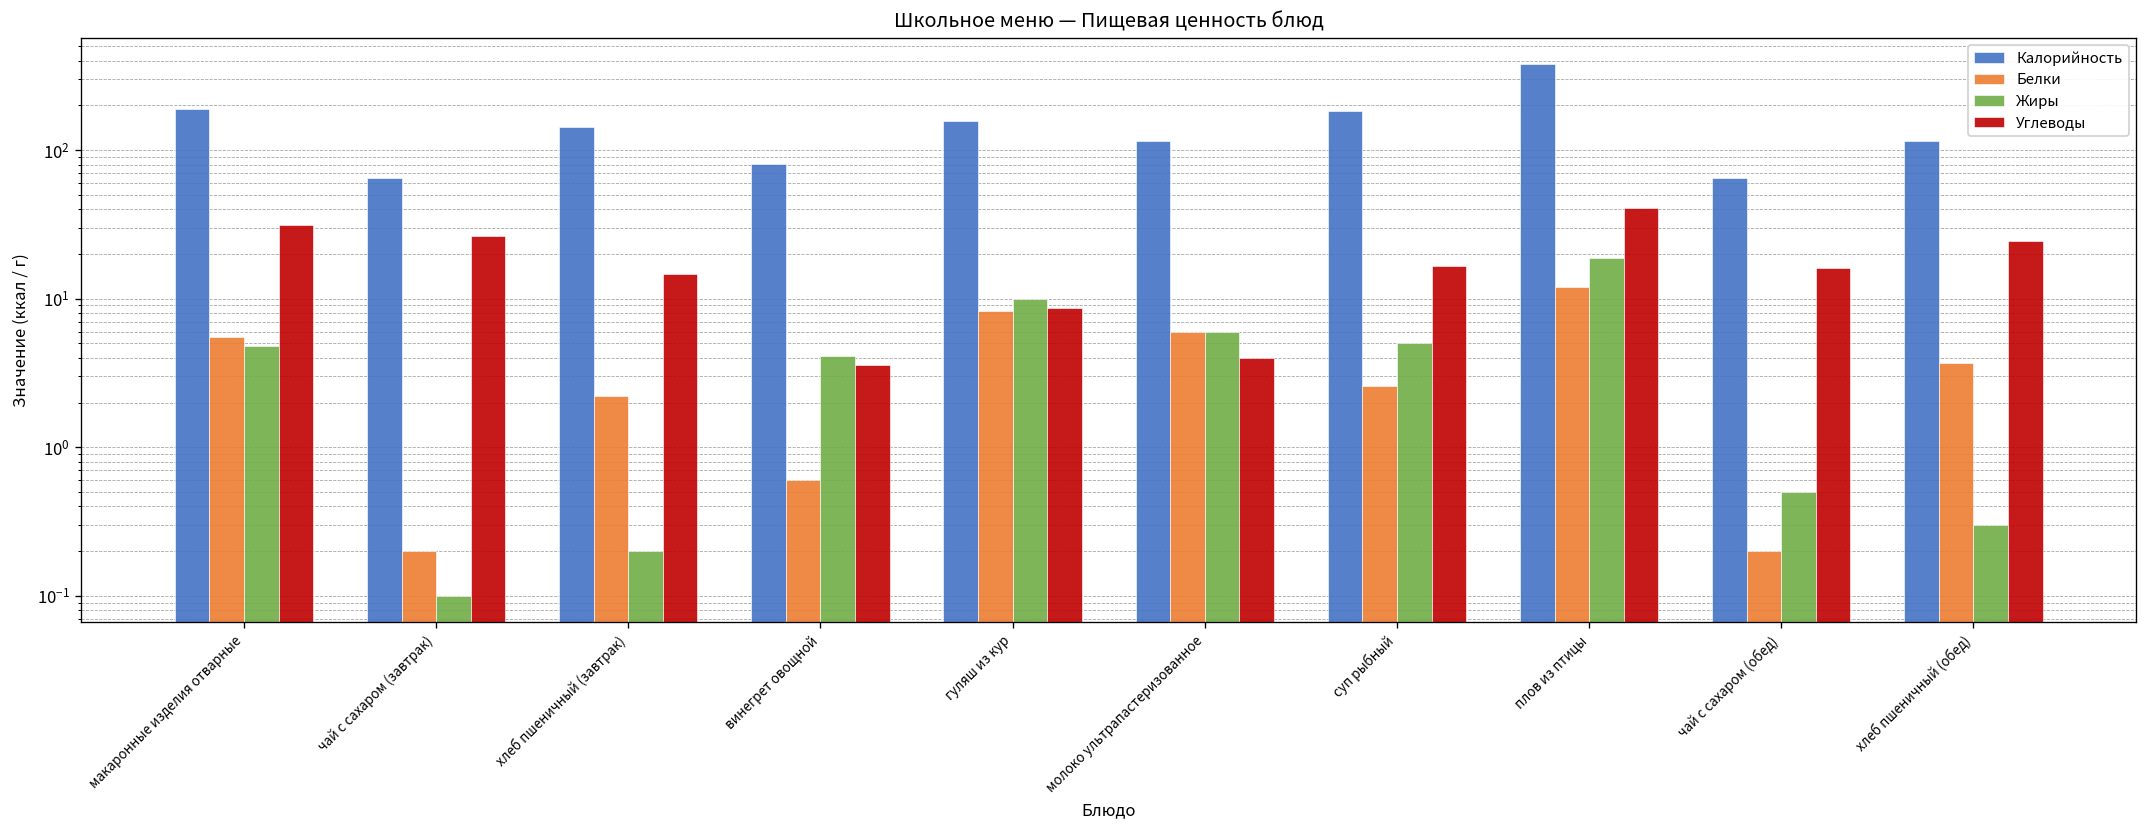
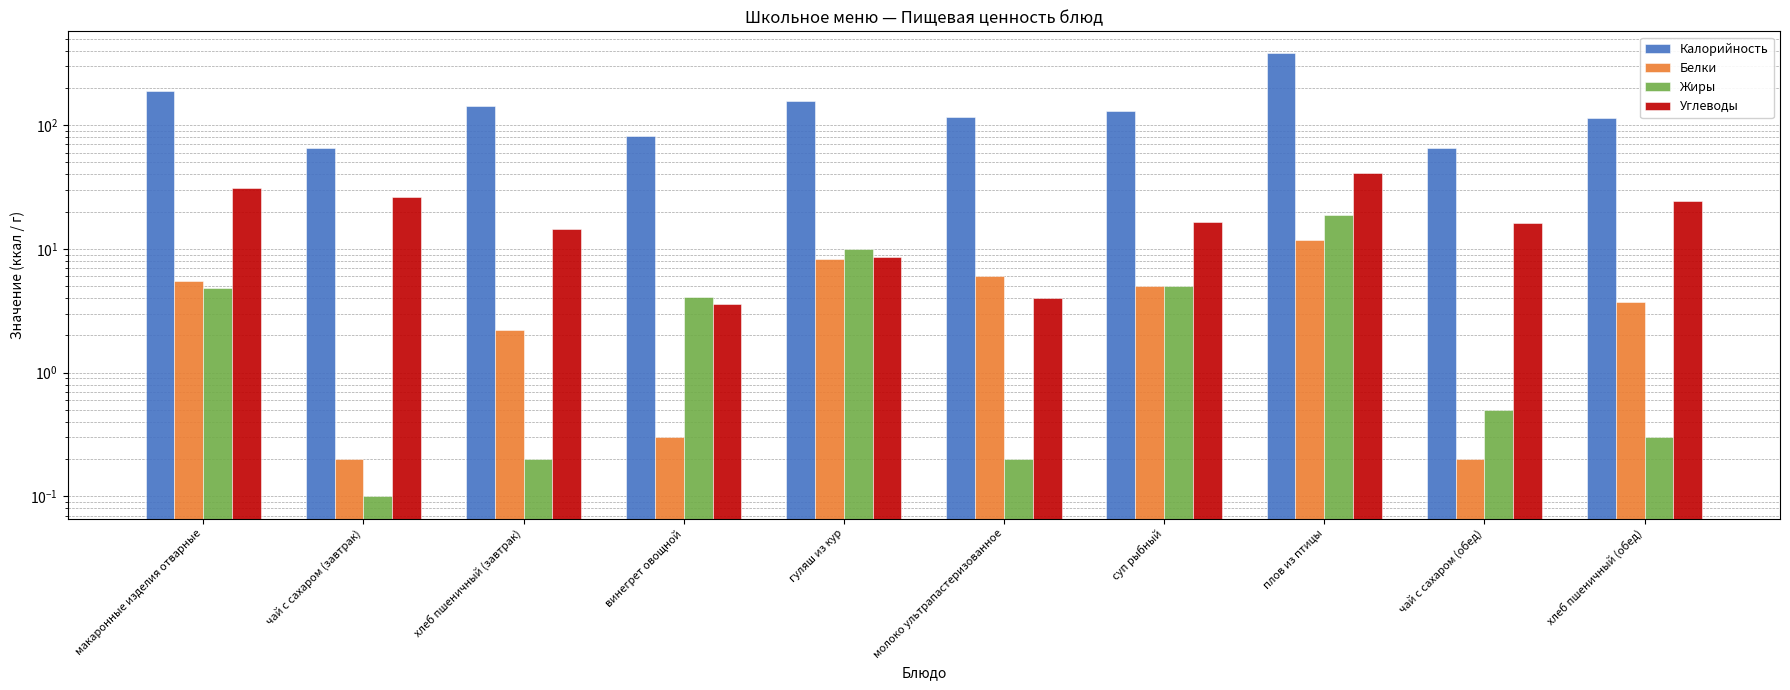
  {
    "Калорийность": {
      "макаронные изделия отварные": 190,
      "чай с сахаром (завтрак)": 60,
      "хлеб пшеничный (завтрак)": 140,
      "винегрет овощной": 80,
      "гуляш из кур": 160,
      "молоко ультрапастеризованное": 120,
-     "суп рыбный": 180,
+     "суп рыбный": 130,
      "плов из птицы": 380,
      "чай с сахаром (обед)": 60,
      "хлеб пшеничный (обед)": 110
    },
    "Белки": {
      "макаронные изделия отварные": 6,
      "чай с сахаром (завтрак)": 0.2,
      "хлеб пшеничный (завтрак)": 2.2,
-     "винегрет овощной": 0.6,
+     "винегрет овощной": 0.3,
      "гуляш из кур": 8,
      "молоко ультрапастеризованное": 6,
-     "суп рыбный": 2.6,
+     "суп рыбный": 5.0,
      "плов из птицы": 12,
      "чай с сахаром (обед)": 0.2,
      "хлеб пшеничный (обед)": 3.7
    },
    "Жиры": {
      "макаронные изделия отварные": 4.8,
      "чай с сахаром (завтрак)": 0.1,
      "хлеб пшеничный (завтрак)": 0.2,
      "винегрет овощной": 4.1,
      "гуляш из кур": 10,
-     "молоко ультрапастеризованное": 6,
+     "молоко ультрапастеризованное": 0.2,
      "суп рыбный": 5.0,
      "плов из птицы": 19,
      "чай с сахаром (обед)": 0.5,
      "хлеб пшеничный (обед)": 0.3
    },
    "Углеводы": {
      "макаронные изделия отварные": 31,
      "чай с сахаром (завтрак)": 26,
      "хлеб пшеничный (завтрак)": 15,
      "винегрет овощной": 3.6,
      "гуляш из кур": 9,
      "молоко ультрапастеризованное": 4.0,
      "суп рыбный": 17,
      "плов из птицы": 41,
      "чай с сахаром (обед)": 16,
      "хлеб пшеничный (обед)": 24
    }
  }
